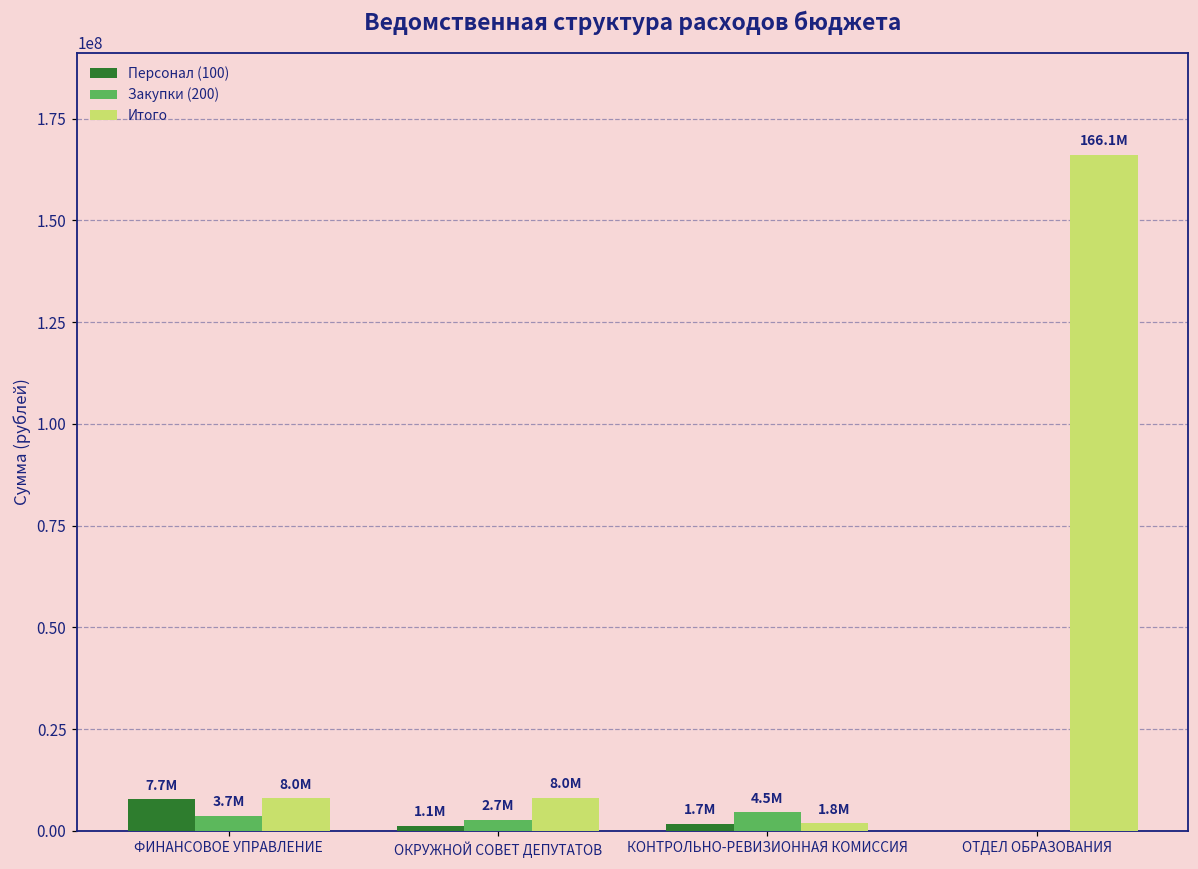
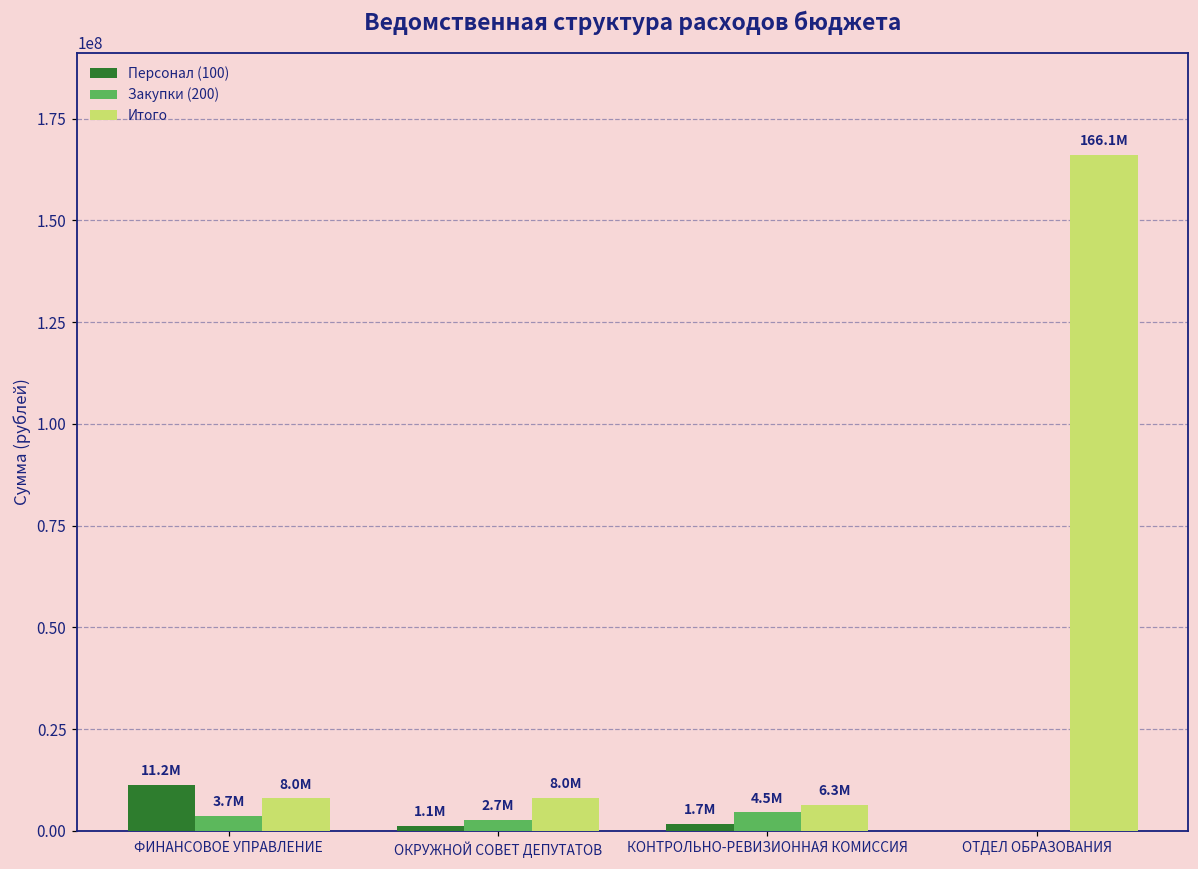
  {
    "Персонал (100)": {
-     "ФИНАНСОВОЕ УПРАВЛЕНИЕ": "7.7M",
+     "ФИНАНСОВОЕ УПРАВЛЕНИЕ": "11.2M",
      "ОКРУЖНОЙ СОВЕТ ДЕПУТАТОВ": "1.1M",
      "КОНТРОЛЬНО-РЕВИЗИОННАЯ КОМИССИЯ": "1.7M"
    },
    "Закупки (200)": {
      "ФИНАНСОВОЕ УПРАВЛЕНИЕ": "3.7M",
      "ОКРУЖНОЙ СОВЕТ ДЕПУТАТОВ": "2.7M",
      "КОНТРОЛЬНО-РЕВИЗИОННАЯ КОМИССИЯ": "4.5M"
    },
    "Итого": {
      "ФИНАНСОВОЕ УПРАВЛЕНИЕ": "8.0M",
      "ОКРУЖНОЙ СОВЕТ ДЕПУТАТОВ": "8.0M",
-     "КОНТРОЛЬНО-РЕВИЗИОННАЯ КОМИССИЯ": "1.8M",
+     "КОНТРОЛЬНО-РЕВИЗИОННАЯ КОМИССИЯ": "6.3M",
      "ОТДЕЛ ОБРАЗОВАНИЯ": "166.1M"
    }
  }
